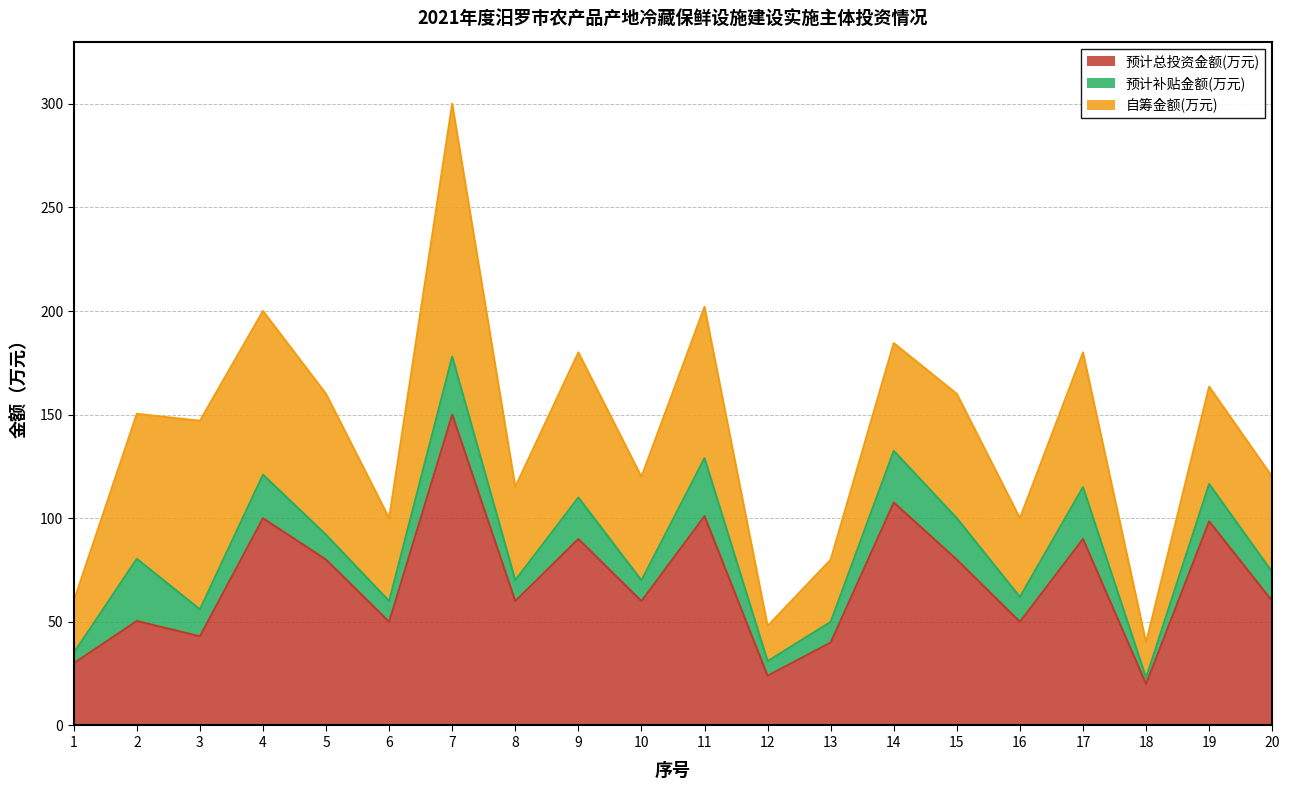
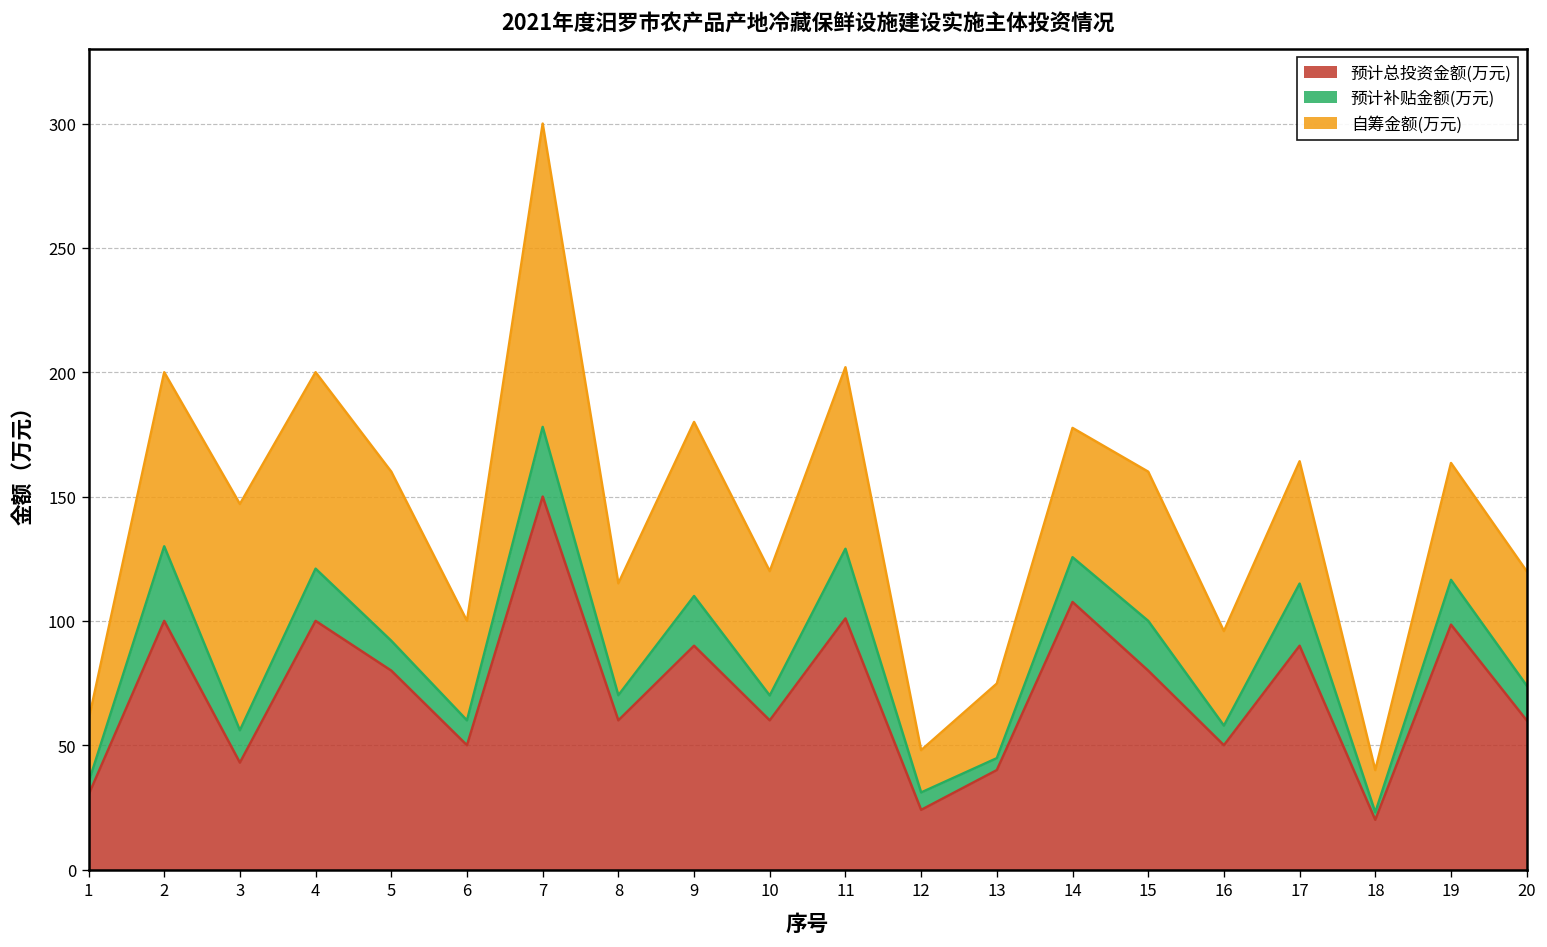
  {
    "预计总投资金额(万元)": {
      "1": 30,
-     "2": 50,
+     "2": 100,
      "3": 43,
      "4": 100,
      "5": 80,
      "6": 50,
      "7": 150,
      "8": 60,
      "9": 90,
      "10": 60,
      "11": 101,
      "12": 24,
      "13": 40,
      "14": 108,
      "15": 80,
      "16": 50,
      "17": 90,
      "18": 20,
      "19": 99,
      "20": 60
    },
    "预计补贴金额(万元)": {
      "1": 5,
      "2": 30,
      "3": 13,
      "4": 21,
      "5": 12,
      "6": 10,
      "7": 28,
      "8": 10,
      "9": 20,
      "10": 10,
      "11": 28,
      "12": 7,
-     "13": 10,
-     "14": 25,
+     "13": 5,
+     "14": 18,
      "15": 20,
-     "16": 12,
+     "16": 8,
      "17": 25,
      "18": 3,
      "19": 18,
      "20": 14
    },
    "自筹金额(万元)": {
      "1": 25,
      "2": 70,
      "3": 91,
      "4": 79,
      "5": 68,
      "6": 40,
      "7": 122,
      "8": 45,
      "9": 70,
      "10": 50,
      "11": 73,
      "12": 17,
      "13": 30,
      "14": 52,
      "15": 60,
      "16": 38,
-     "17": 65,
+     "17": 49,
      "18": 17,
      "19": 47,
      "20": 46
    }
  }
